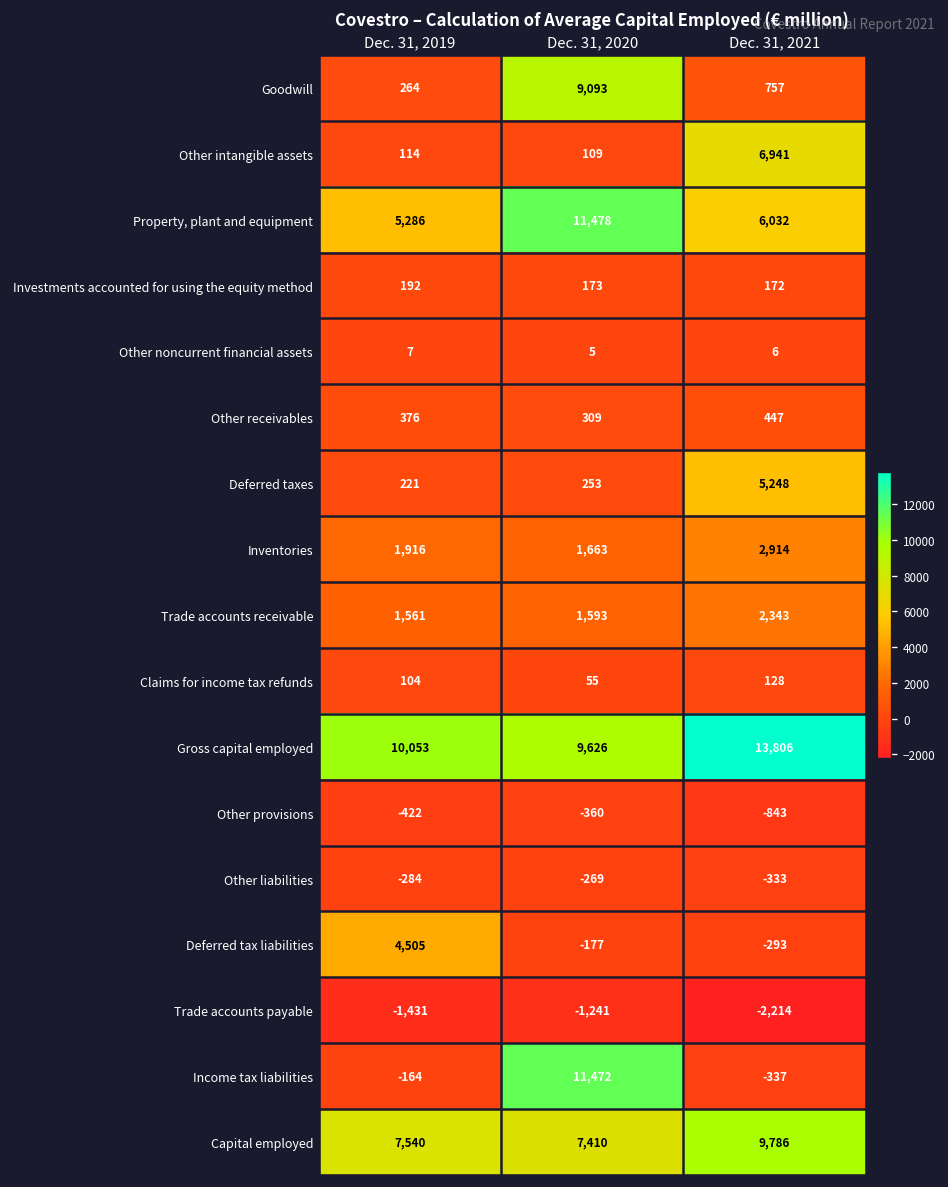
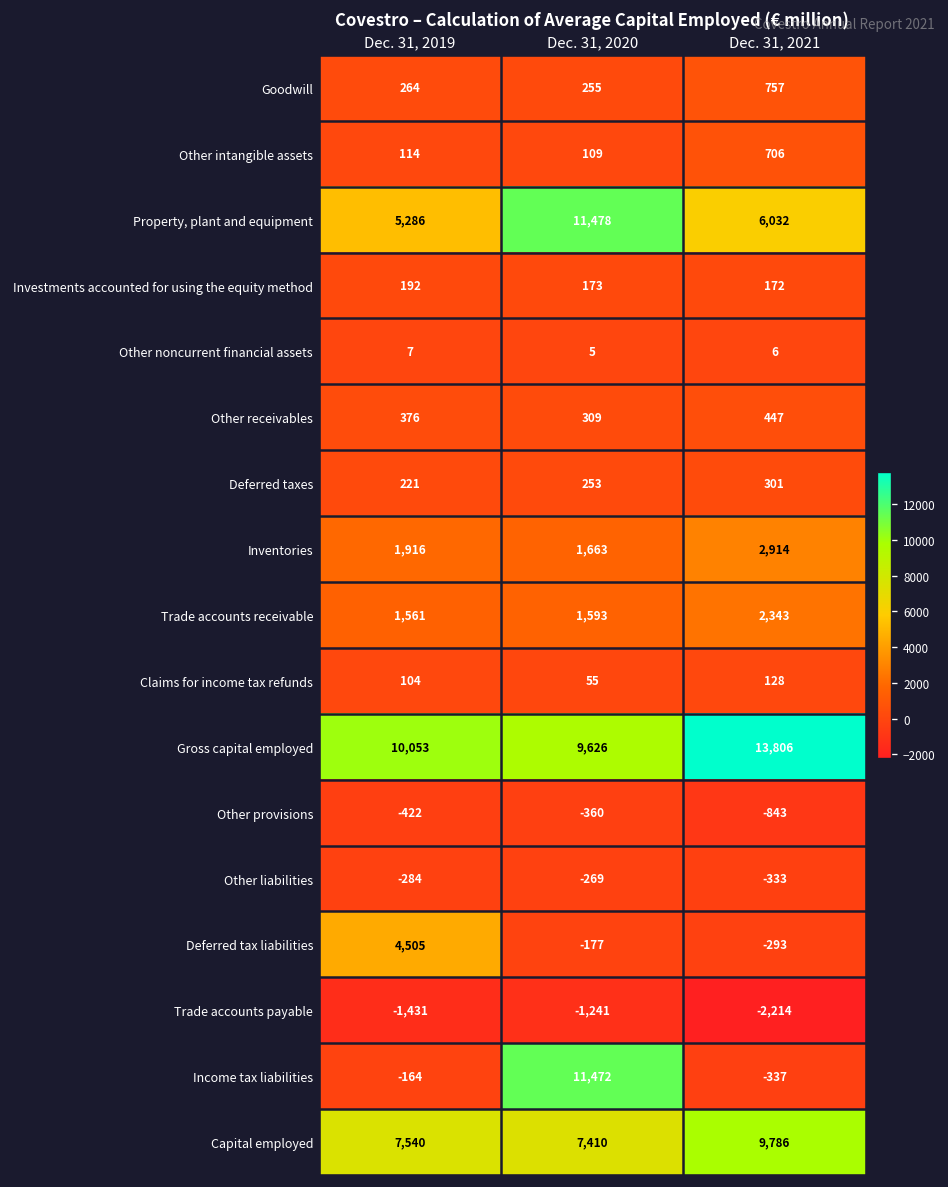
  {
    "Goodwill": {
      "Dec. 31, 2019": "264",
-     "Dec. 31, 2020": "9,093",
+     "Dec. 31, 2020": "255",
      "Dec. 31, 2021": "757"
    },
    "Other intangible assets": {
      "Dec. 31, 2019": "114",
      "Dec. 31, 2020": "109",
-     "Dec. 31, 2021": "6,941"
+     "Dec. 31, 2021": "706"
    },
    "Property, plant and equipment": {
      "Dec. 31, 2019": "5,286",
      "Dec. 31, 2020": "11,478",
      "Dec. 31, 2021": "6,032"
    },
    "Investments accounted for using the equity method": {
      "Dec. 31, 2019": "192",
      "Dec. 31, 2020": "173",
      "Dec. 31, 2021": "172"
    },
    "Other noncurrent financial assets": {
      "Dec. 31, 2019": "7",
      "Dec. 31, 2020": "5",
      "Dec. 31, 2021": "6"
    },
    "Other receivables": {
      "Dec. 31, 2019": "376",
      "Dec. 31, 2020": "309",
      "Dec. 31, 2021": "447"
    },
    "Deferred taxes": {
      "Dec. 31, 2019": "221",
      "Dec. 31, 2020": "253",
-     "Dec. 31, 2021": "5,248"
+     "Dec. 31, 2021": "301"
    },
    "Inventories": {
      "Dec. 31, 2019": "1,916",
      "Dec. 31, 2020": "1,663",
      "Dec. 31, 2021": "2,914"
    },
    "Trade accounts receivable": {
      "Dec. 31, 2019": "1,561",
      "Dec. 31, 2020": "1,593",
      "Dec. 31, 2021": "2,343"
    },
    "Claims for income tax refunds": {
      "Dec. 31, 2019": "104",
      "Dec. 31, 2020": "55",
      "Dec. 31, 2021": "128"
    },
    "Gross capital employed": {
      "Dec. 31, 2019": "10,053",
      "Dec. 31, 2020": "9,626",
      "Dec. 31, 2021": "13,806"
    },
    "Other provisions": {
      "Dec. 31, 2019": "-422",
      "Dec. 31, 2020": "-360",
      "Dec. 31, 2021": "-843"
    },
    "Other liabilities": {
      "Dec. 31, 2019": "-284",
      "Dec. 31, 2020": "-269",
      "Dec. 31, 2021": "-333"
    },
    "Deferred tax liabilities": {
      "Dec. 31, 2019": "4,505",
      "Dec. 31, 2020": "-177",
      "Dec. 31, 2021": "-293"
    },
    "Trade accounts payable": {
      "Dec. 31, 2019": "-1,431",
      "Dec. 31, 2020": "-1,241",
      "Dec. 31, 2021": "-2,214"
    },
    "Income tax liabilities": {
      "Dec. 31, 2019": "-164",
      "Dec. 31, 2020": "11,472",
      "Dec. 31, 2021": "-337"
    },
    "Capital employed": {
      "Dec. 31, 2019": "7,540",
      "Dec. 31, 2020": "7,410",
      "Dec. 31, 2021": "9,786"
    }
  }
